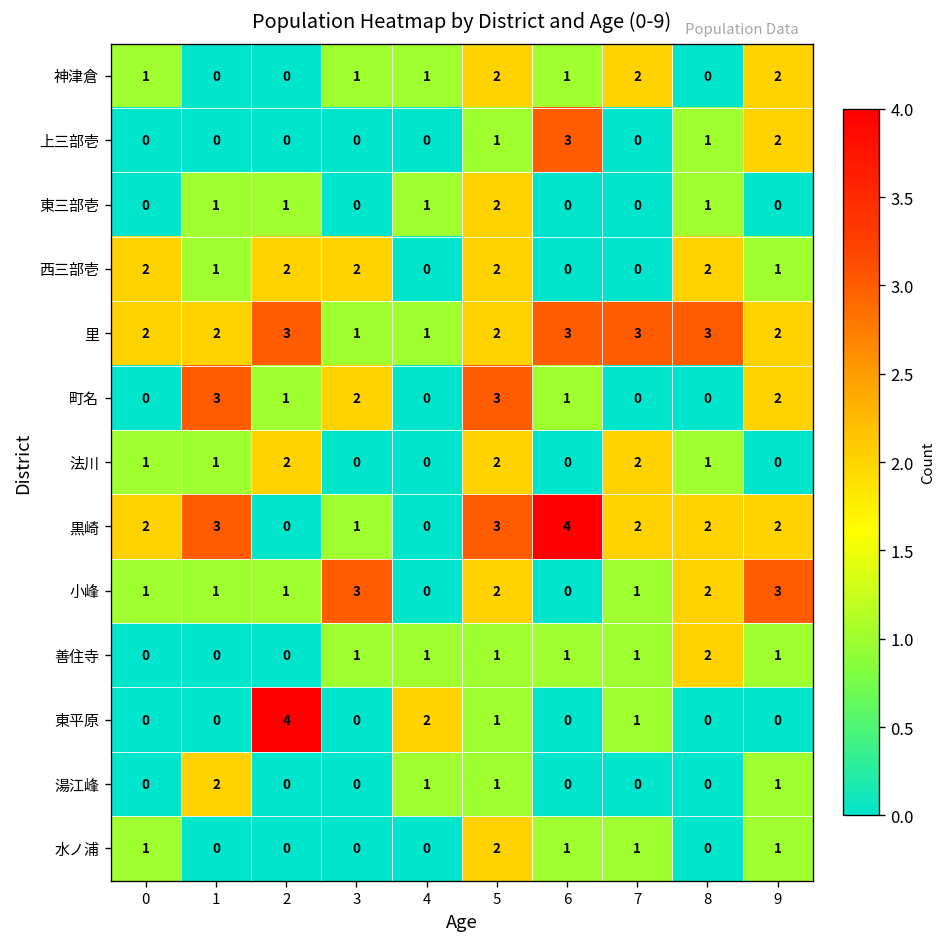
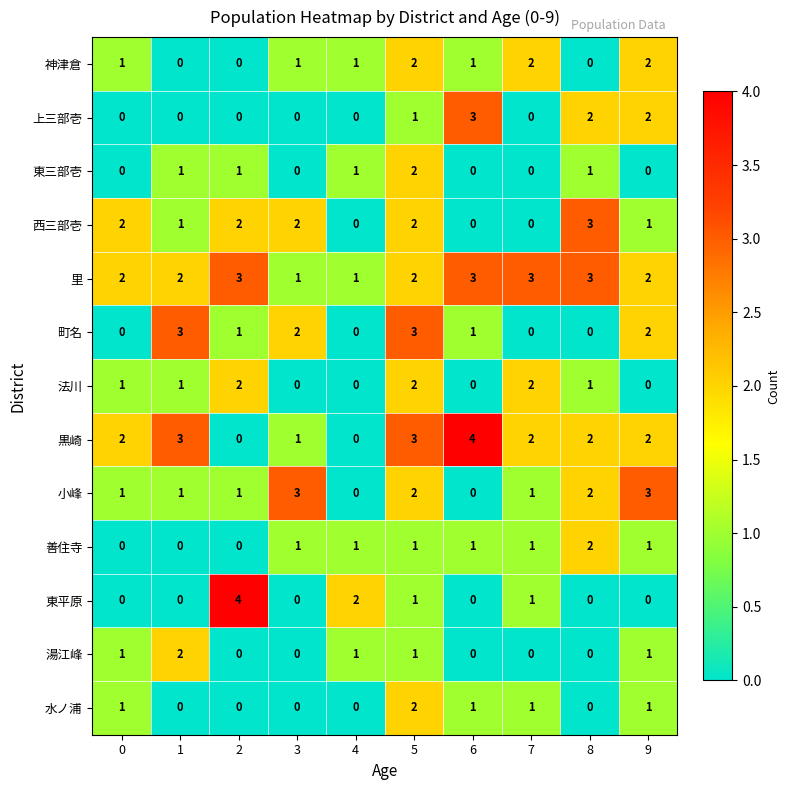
  {
    "神津倉": {
      "0": 1,
      "1": 0,
      "2": 0,
      "3": 1,
      "4": 1,
      "5": 2,
      "6": 1,
      "7": 2,
      "8": 0,
      "9": 2
    },
    "上三部壱": {
      "0": 0,
      "1": 0,
      "2": 0,
      "3": 0,
      "4": 0,
      "5": 1,
      "6": 3,
      "7": 0,
-     "8": 1,
+     "8": 2,
      "9": 2
    },
    "東三部壱": {
      "0": 0,
      "1": 1,
      "2": 1,
      "3": 0,
      "4": 1,
      "5": 2,
      "6": 0,
      "7": 0,
      "8": 1,
      "9": 0
    },
    "西三部壱": {
      "0": 2,
      "1": 1,
      "2": 2,
      "3": 2,
      "4": 0,
      "5": 2,
      "6": 0,
      "7": 0,
-     "8": 2,
+     "8": 3,
      "9": 1
    },
    "里": {
      "0": 2,
      "1": 2,
      "2": 3,
      "3": 1,
      "4": 1,
      "5": 2,
      "6": 3,
      "7": 3,
      "8": 3,
      "9": 2
    },
    "町名": {
      "0": 0,
      "1": 3,
      "2": 1,
      "3": 2,
      "4": 0,
      "5": 3,
      "6": 1,
      "7": 0,
      "8": 0,
      "9": 2
    },
    "法川": {
      "0": 1,
      "1": 1,
      "2": 2,
      "3": 0,
      "4": 0,
      "5": 2,
      "6": 0,
      "7": 2,
      "8": 1,
      "9": 0
    },
    "黒崎": {
      "0": 2,
      "1": 3,
      "2": 0,
      "3": 1,
      "4": 0,
      "5": 3,
      "6": 4,
      "7": 2,
      "8": 2,
      "9": 2
    },
    "小峰": {
      "0": 1,
      "1": 1,
      "2": 1,
      "3": 3,
      "4": 0,
      "5": 2,
      "6": 0,
      "7": 1,
      "8": 2,
      "9": 3
    },
    "善住寺": {
      "0": 0,
      "1": 0,
      "2": 0,
      "3": 1,
      "4": 1,
      "5": 1,
      "6": 1,
      "7": 1,
      "8": 2,
      "9": 1
    },
    "東平原": {
      "0": 0,
      "1": 0,
      "2": 4,
      "3": 0,
      "4": 2,
      "5": 1,
      "6": 0,
      "7": 1,
      "8": 0,
      "9": 0
    },
    "湯江峰": {
-     "0": 0,
+     "0": 1,
      "1": 2,
      "2": 0,
      "3": 0,
      "4": 1,
      "5": 1,
      "6": 0,
      "7": 0,
      "8": 0,
      "9": 1
    },
    "水ノ浦": {
      "0": 1,
      "1": 0,
      "2": 0,
      "3": 0,
      "4": 0,
      "5": 2,
      "6": 1,
      "7": 1,
      "8": 0,
      "9": 1
    }
  }
